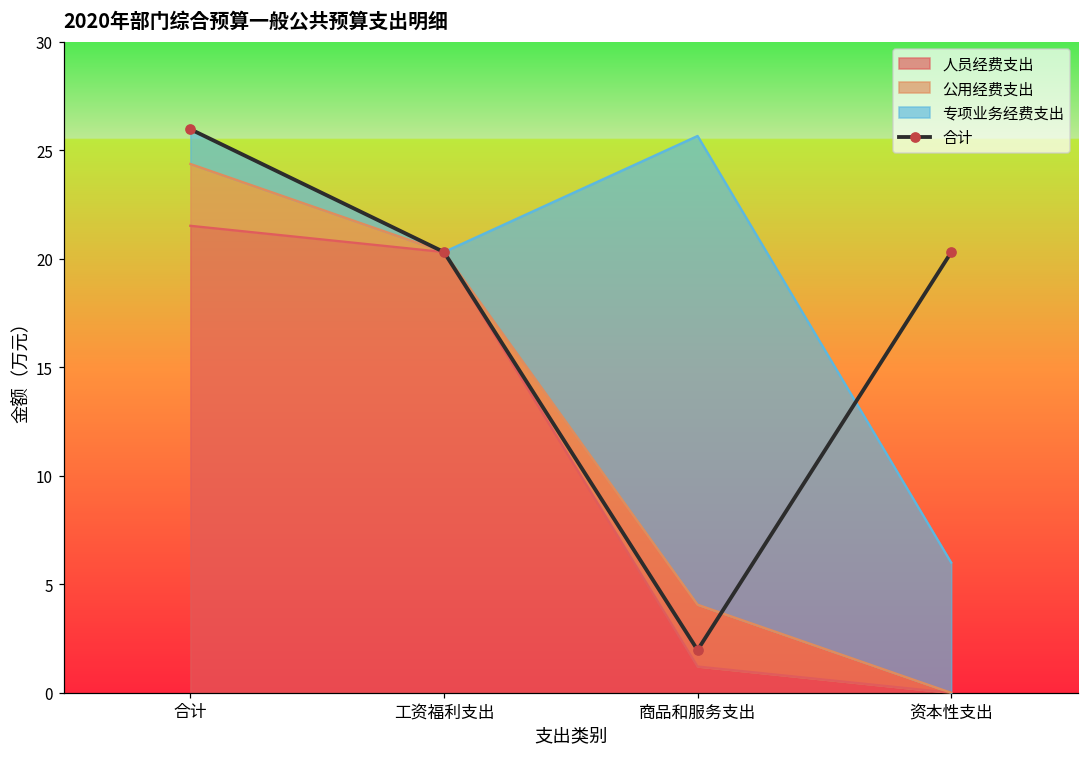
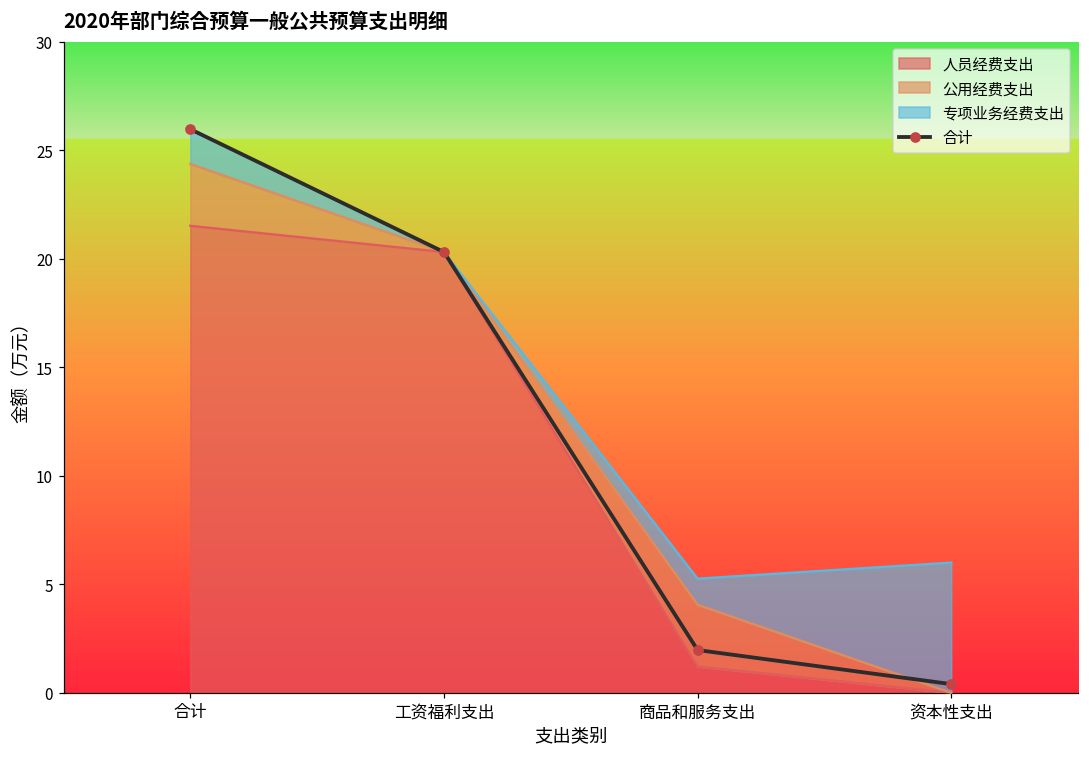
  {
    "专项业务经费支出": {
-     "商品和服务支出": 21.6,
+     "商品和服务支出": 1.2,
      "资本性支出": 6.0
    },
    "合计": {
      "商品和服务支出": 2.0,
-     "资本性支出": 20.3
+     "资本性支出": 0.4
    }
  }
